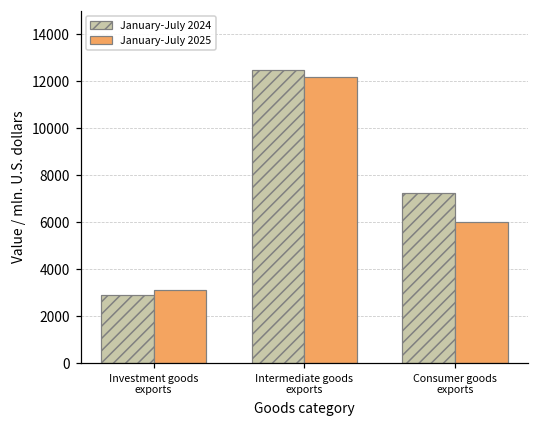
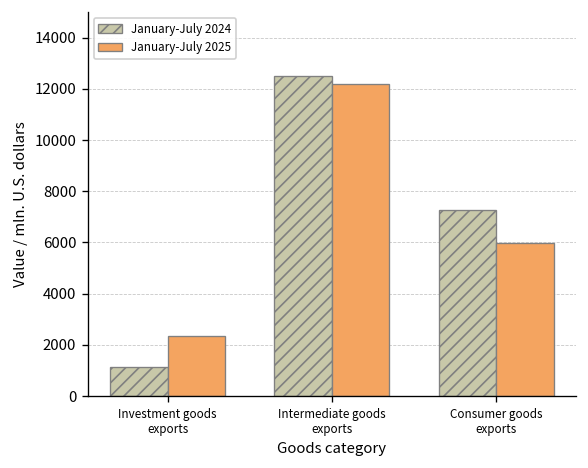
  {
    "January-July 2024": {
-     "Investment goods exports": 2900,
+     "Investment goods exports": 1100,
      "Intermediate goods exports": 12500,
      "Consumer goods exports": 7300
    },
    "January-July 2025": {
-     "Investment goods exports": 3100,
+     "Investment goods exports": 2300,
      "Intermediate goods exports": 12200,
      "Consumer goods exports": 6000
    }
  }
